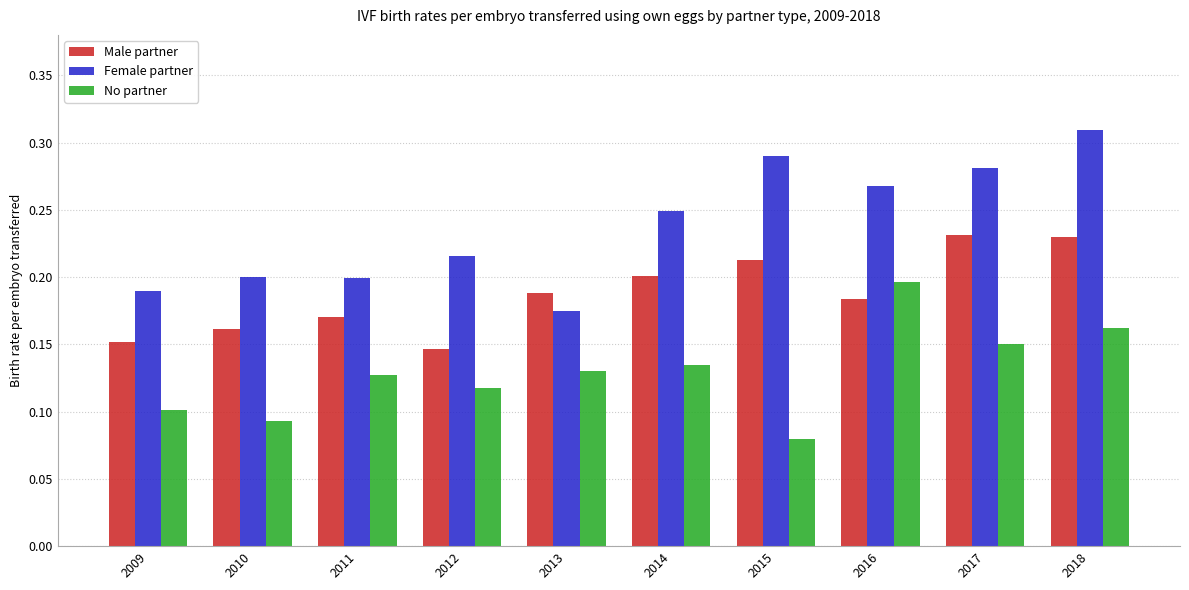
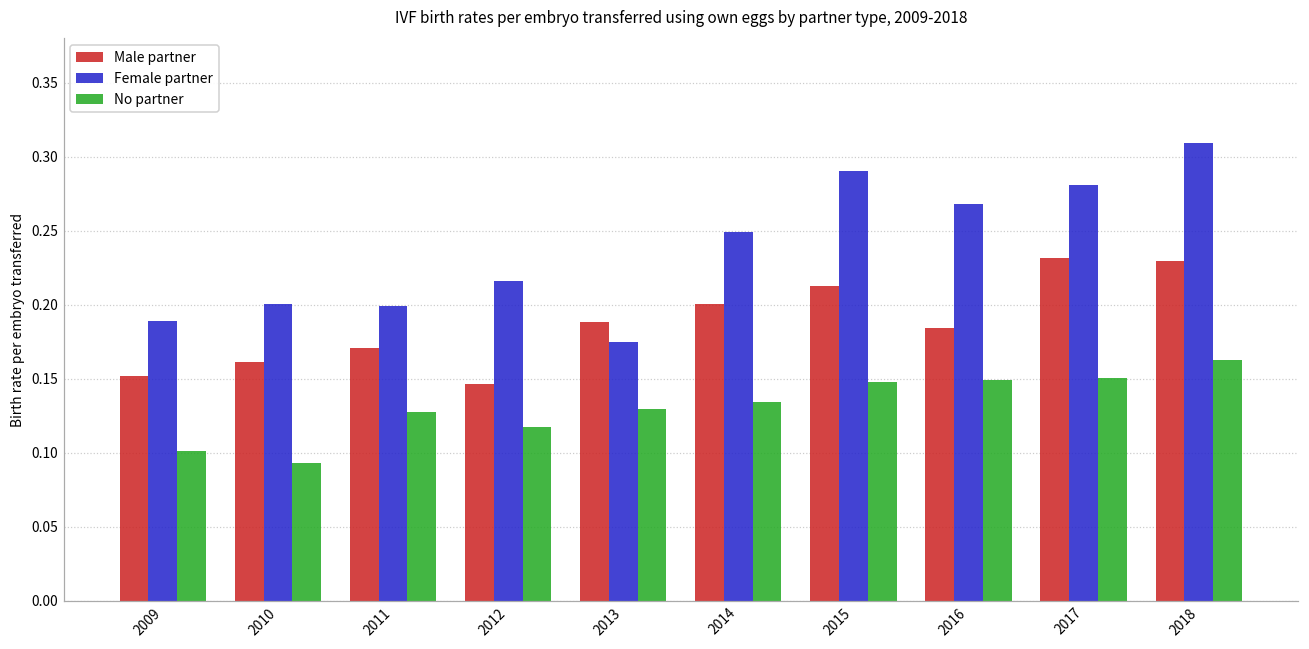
  {
    "Male partner": {
      "2009": 0.152,
      "2010": 0.161,
      "2011": 0.170,
      "2012": 0.146,
      "2013": 0.188,
      "2014": 0.200,
      "2015": 0.212,
      "2016": 0.184,
      "2017": 0.231,
      "2018": 0.230
    },
    "Female partner": {
      "2009": 0.189,
      "2010": 0.200,
      "2011": 0.199,
      "2012": 0.216,
      "2013": 0.175,
      "2014": 0.249,
      "2015": 0.290,
      "2016": 0.268,
      "2017": 0.281,
      "2018": 0.309
    },
    "No partner": {
      "2009": 0.102,
      "2010": 0.093,
      "2011": 0.127,
      "2012": 0.118,
      "2013": 0.130,
      "2014": 0.135,
-     "2015": 0.080,
-     "2016": 0.196,
+     "2015": 0.148,
+     "2016": 0.149,
      "2017": 0.150,
      "2018": 0.162
    }
  }
